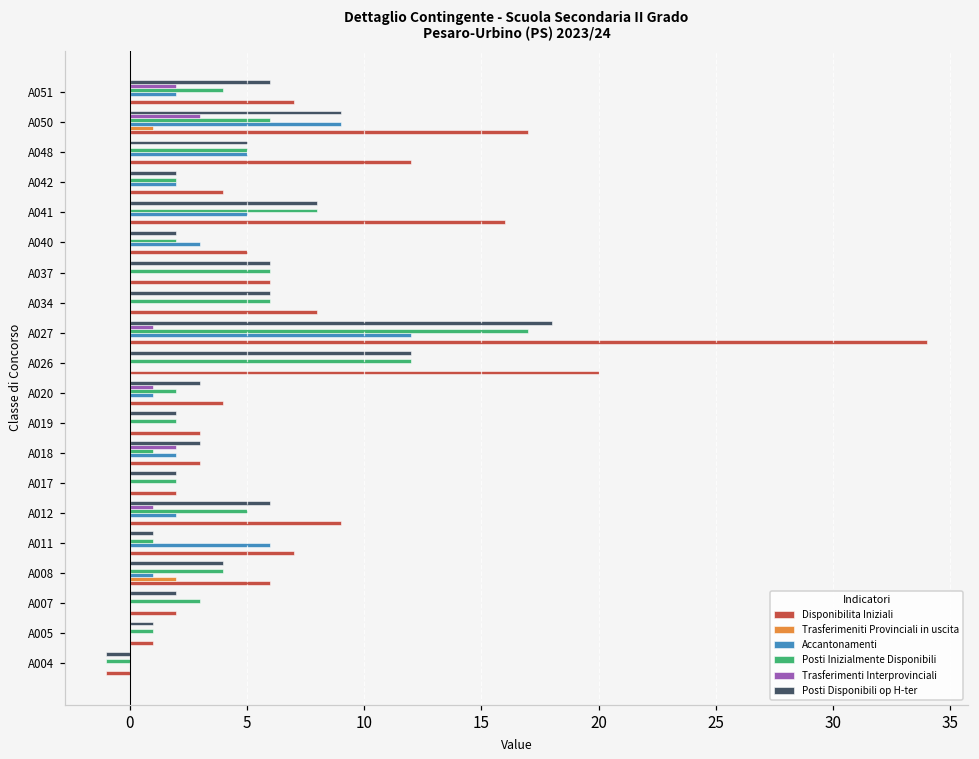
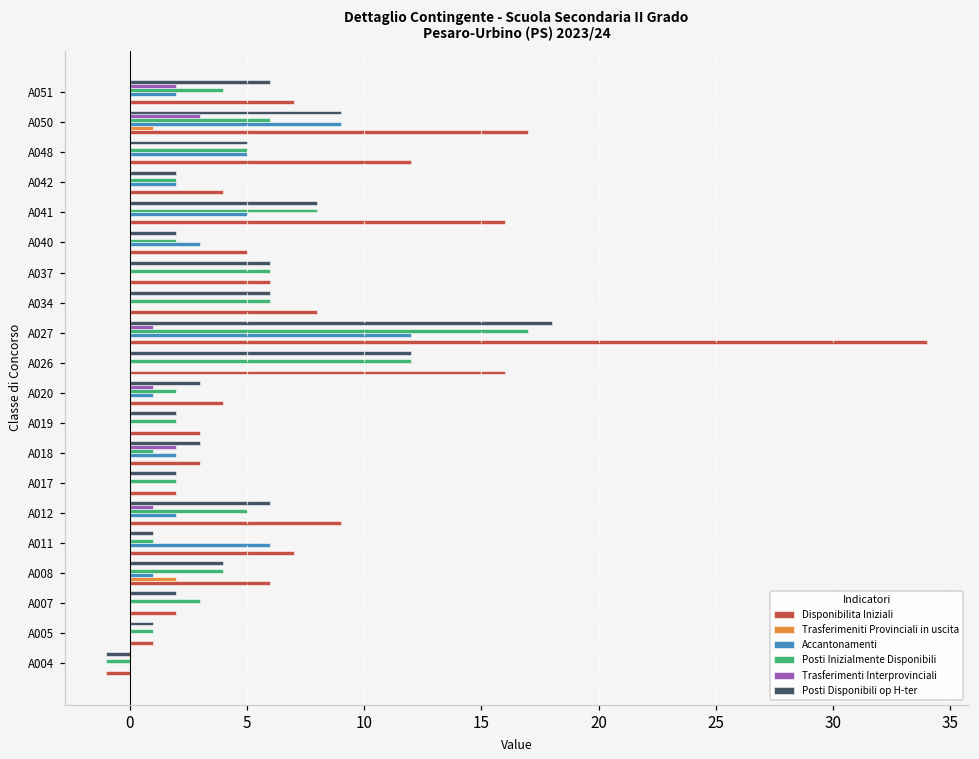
  {
    "Disponibilita Iniziali": {
      "A051": 7,
      "A050": 17,
      "A048": 12,
      "A042": 4,
      "A041": 16,
      "A040": 5,
      "A037": 6,
      "A034": 8,
      "A027": 34,
-     "A026": 20,
+     "A026": 16,
      "A020": 4,
      "A019": 3,
      "A018": 3,
      "A017": 2,
      "A012": 9,
      "A011": 7,
      "A008": 6,
      "A007": 2,
      "A005": 1,
      "A004": -1
    },
    "Trasferimeniti Provinciali in uscita": {
      "A051": 0,
      "A050": 1,
      "A048": 0,
      "A042": 0,
      "A041": 0,
      "A040": 0,
      "A037": 0,
      "A034": 0,
      "A027": 0,
      "A026": 0,
      "A020": 0,
      "A019": 0,
      "A018": 0,
      "A017": 0,
      "A012": 0,
      "A011": 0,
      "A008": 2,
      "A007": 0,
      "A005": 0,
      "A004": 0
    },
    "Accantonamenti": {
      "A051": 2,
      "A050": 9,
      "A048": 5,
      "A042": 2,
      "A041": 5,
      "A040": 3,
      "A037": 0,
      "A034": 0,
      "A027": 12,
      "A026": 0,
      "A020": 1,
      "A019": 0,
      "A018": 2,
      "A017": 0,
      "A012": 2,
      "A011": 6,
      "A008": 1,
      "A007": 0,
      "A005": 0,
      "A004": 0
    },
    "Posti Inizialmente Disponibili": {
      "A051": 4,
      "A050": 6,
      "A048": 5,
      "A042": 2,
      "A041": 8,
      "A040": 2,
      "A037": 6,
      "A034": 6,
      "A027": 17,
      "A026": 12,
      "A020": 2,
      "A019": 2,
      "A018": 1,
      "A017": 2,
      "A012": 5,
      "A011": 1,
      "A008": 4,
      "A007": 3,
      "A005": 1,
      "A004": -1
    },
    "Trasferimenti Interprovinciali": {
      "A051": 2,
      "A050": 3,
      "A048": 0,
      "A042": 0,
      "A041": 0,
      "A040": 0,
      "A037": 0,
      "A034": 0,
      "A027": 1,
      "A026": 0,
      "A020": 1,
      "A019": 0,
      "A018": 2,
      "A017": 0,
      "A012": 1,
      "A011": 0,
      "A008": 0,
      "A007": 0,
      "A005": 0,
      "A004": 0
    },
    "Posti Disponibili op H-ter": {
      "A051": 6,
      "A050": 9,
      "A048": 5,
      "A042": 2,
      "A041": 8,
      "A040": 2,
      "A037": 6,
      "A034": 6,
      "A027": 18,
      "A026": 12,
      "A020": 3,
      "A019": 2,
      "A018": 3,
      "A017": 2,
      "A012": 6,
      "A011": 1,
      "A008": 4,
      "A007": 2,
      "A005": 1,
      "A004": -1
    }
  }
